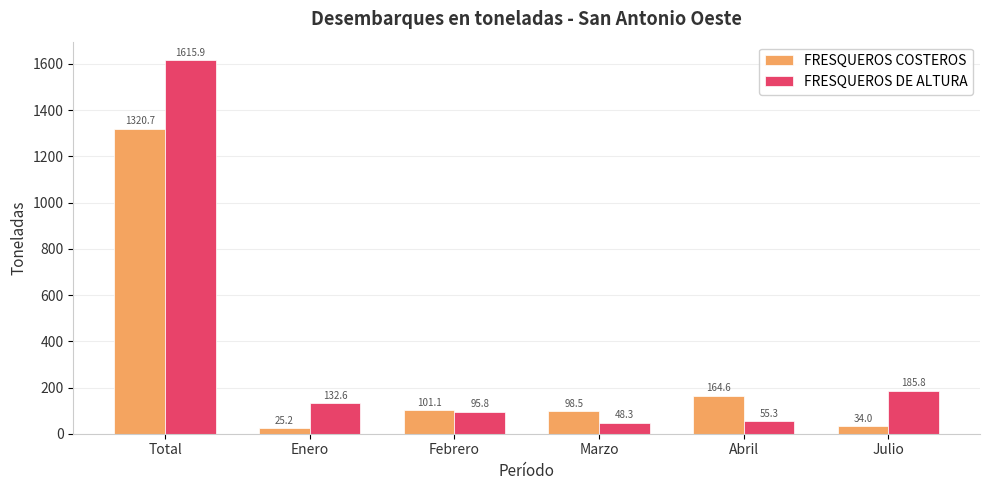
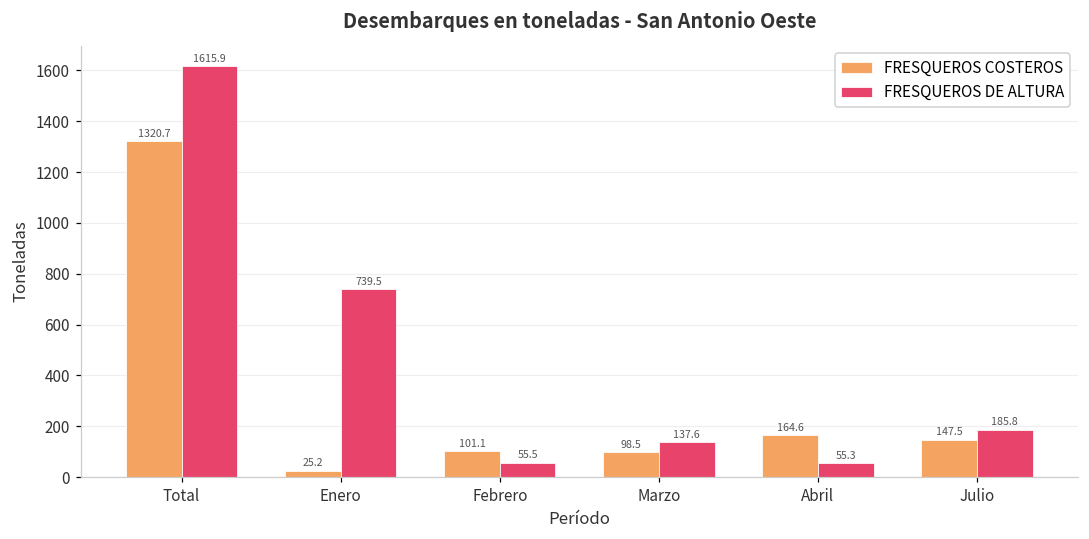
  {
    "FRESQUEROS COSTEROS": {
      "Total": 1320.7,
      "Enero": 25.2,
      "Febrero": 101.1,
      "Marzo": 98.5,
      "Abril": 164.6,
-     "Julio": 34.0
+     "Julio": 147.5
    },
    "FRESQUEROS DE ALTURA": {
      "Total": 1615.9,
-     "Enero": 132.6,
-     "Febrero": 95.8,
-     "Marzo": 48.3,
+     "Enero": 739.5,
+     "Febrero": 55.5,
+     "Marzo": 137.6,
      "Abril": 55.3,
      "Julio": 185.8
    }
  }
